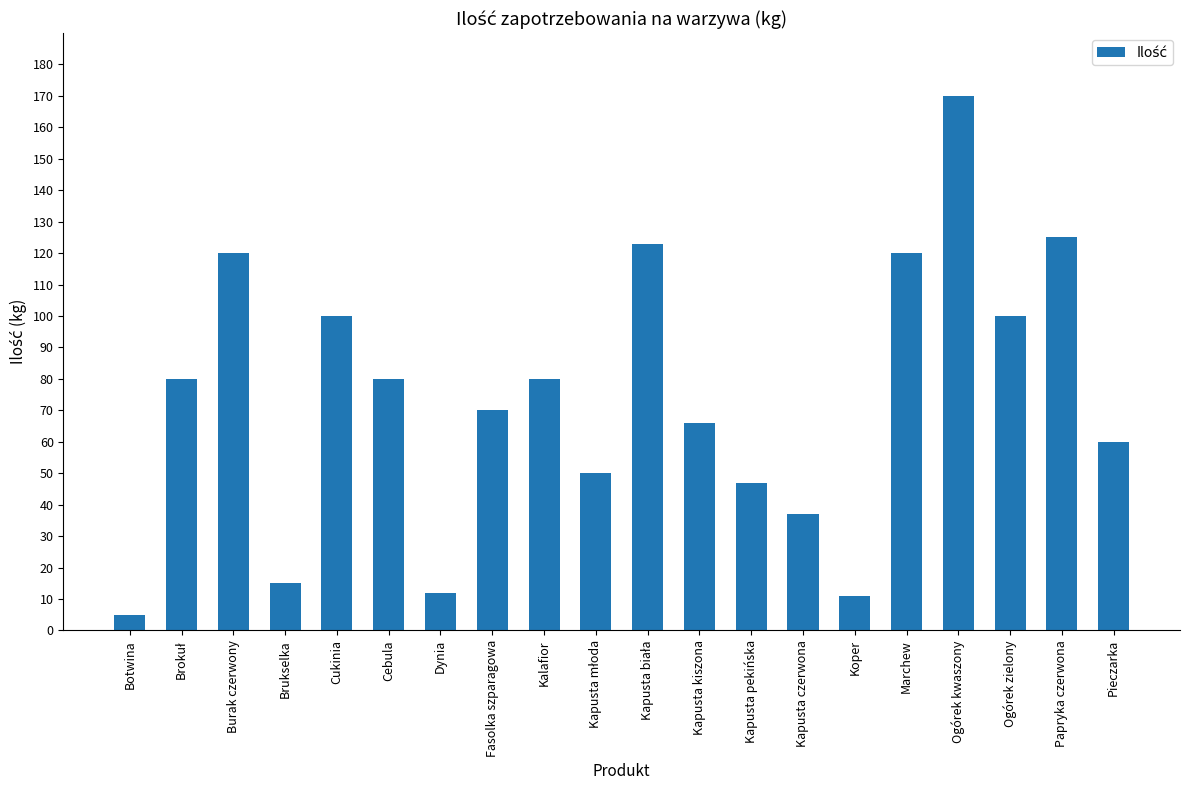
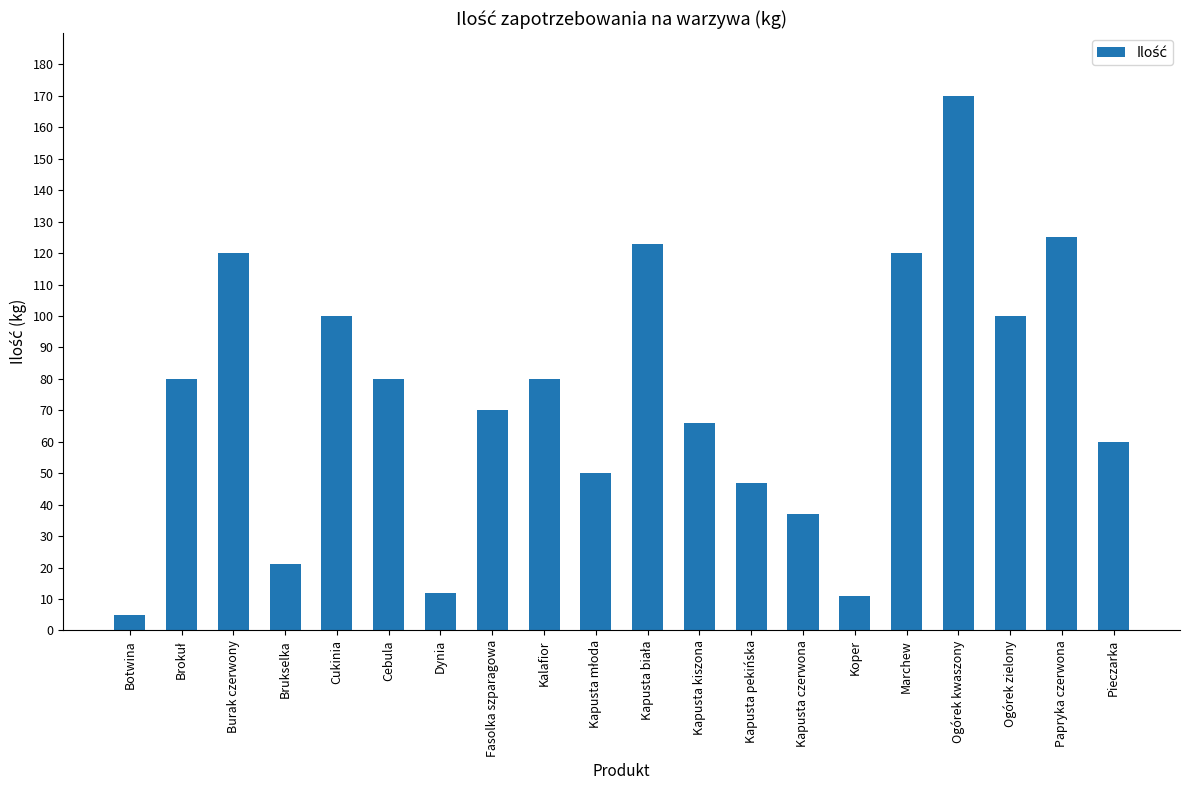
  {
    "Botwina": 5,
    "Brokuł": 80,
    "Burak czerwony": 120,
-   "Brukselka": 15,
+   "Brukselka": 21,
    "Cukinia": 100,
    "Cebula": 80,
    "Dynia": 12,
    "Fasolka szparagowa": 70,
    "Kalafior": 80,
    "Kapusta młoda": 50,
    "Kapusta biała": 123,
    "Kapusta kiszona": 66,
    "Kapusta pekińska": 47,
    "Kapusta czerwona": 37,
    "Koper": 11,
    "Marchew": 120,
    "Ogórek kwaszony": 170,
    "Ogórek zielony": 100,
    "Papryka czerwona": 125,
    "Pieczarka": 60
  }
